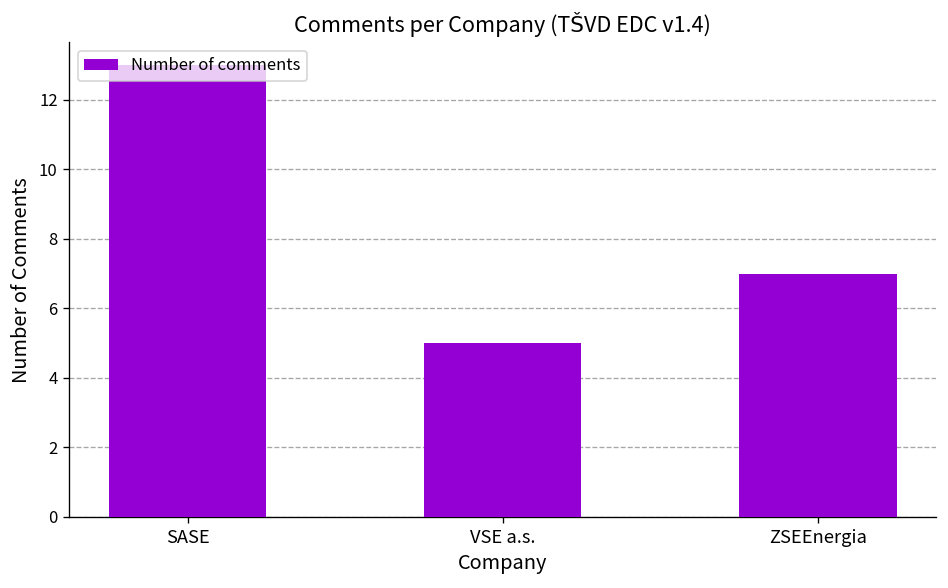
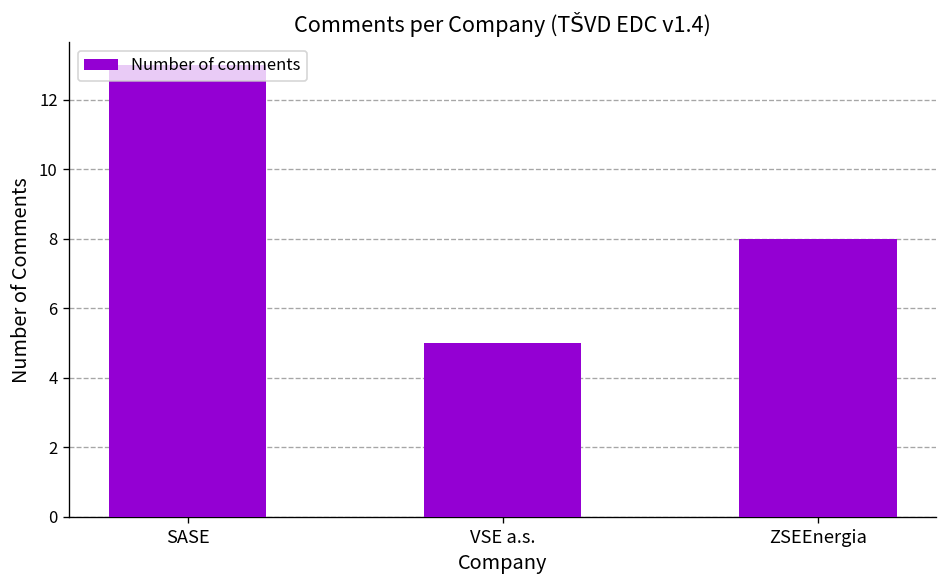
  {
    "VSE a.s.": 5,
-   "ZSEEnergia": 7
+   "ZSEEnergia": 8
  }
